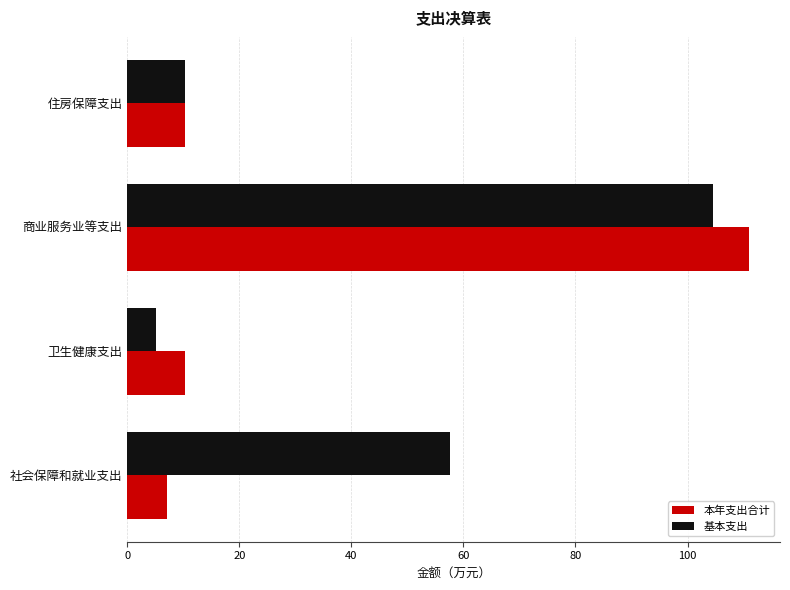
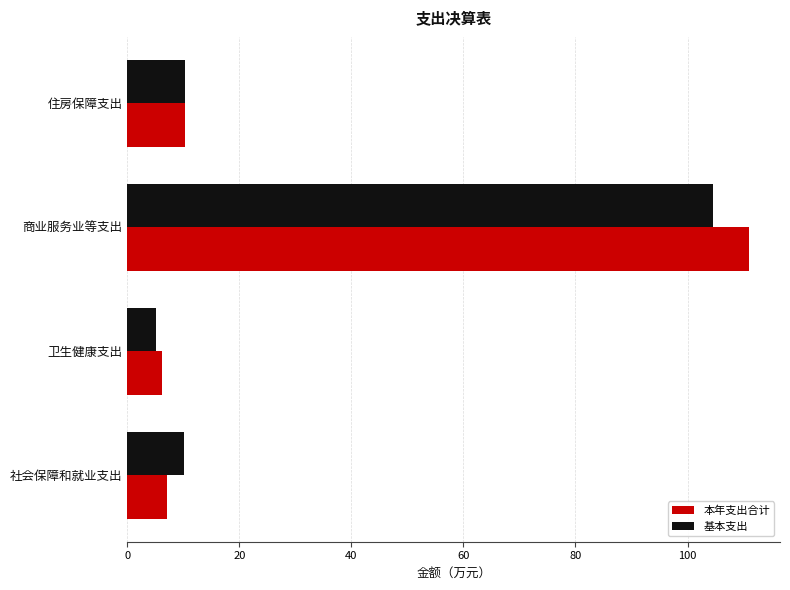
  {
    "本年支出合计": {
      "住房保障支出": 10,
      "商业服务业等支出": 111,
-     "卫生健康支出": 10,
+     "卫生健康支出": 6,
      "社会保障和就业支出": 7
    },
    "基本支出": {
      "住房保障支出": 10,
      "商业服务业等支出": 104,
      "卫生健康支出": 5,
-     "社会保障和就业支出": 58
+     "社会保障和就业支出": 10
    }
  }
